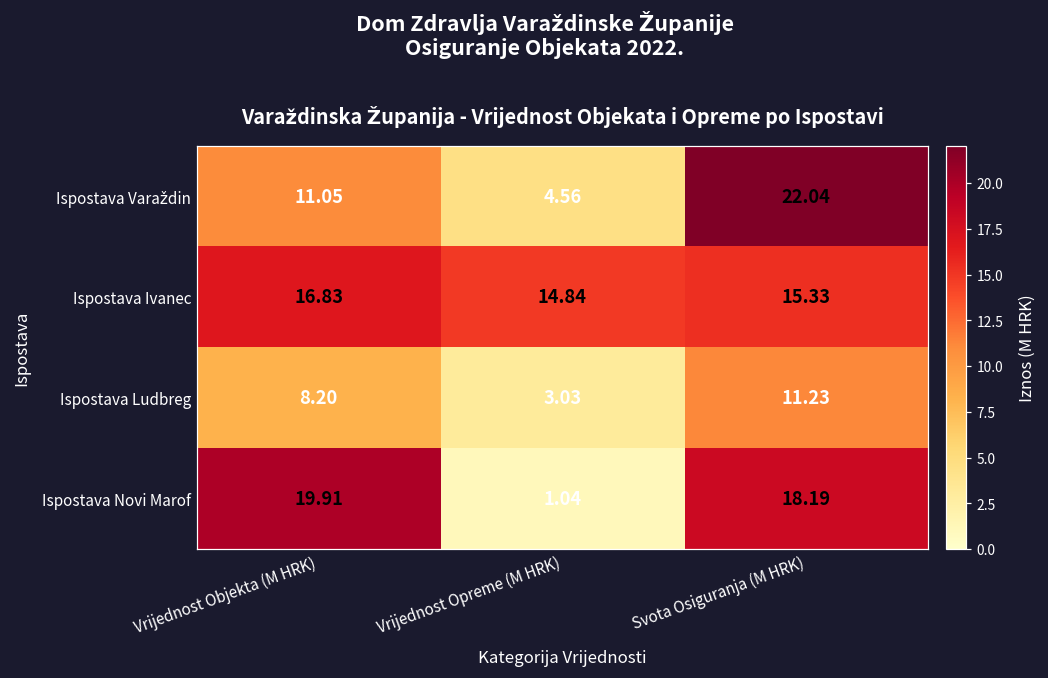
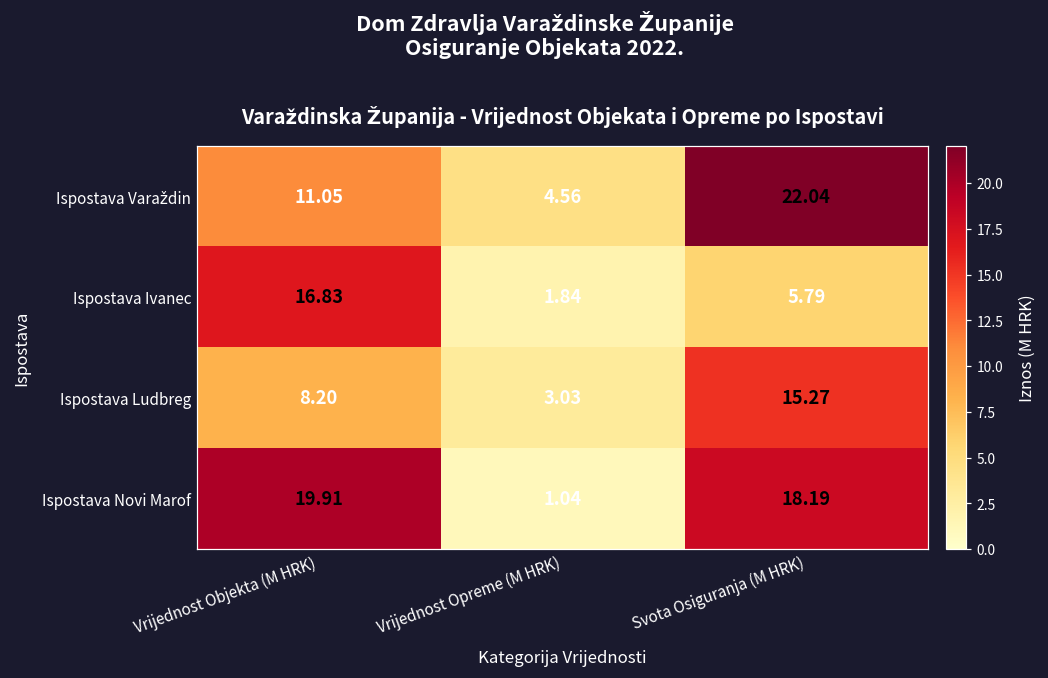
  {
    "Ispostava Varaždin": {
      "Vrijednost Objekta (M HRK)": 11.05,
      "Vrijednost Opreme (M HRK)": 4.56,
      "Svota Osiguranja (M HRK)": 22.04
    },
    "Ispostava Ivanec": {
      "Vrijednost Objekta (M HRK)": 16.83,
-     "Vrijednost Opreme (M HRK)": 14.84,
-     "Svota Osiguranja (M HRK)": 15.33
+     "Vrijednost Opreme (M HRK)": 1.84,
+     "Svota Osiguranja (M HRK)": 5.79
    },
    "Ispostava Ludbreg": {
      "Vrijednost Objekta (M HRK)": 8.20,
      "Vrijednost Opreme (M HRK)": 3.03,
-     "Svota Osiguranja (M HRK)": 11.23
+     "Svota Osiguranja (M HRK)": 15.27
    },
    "Ispostava Novi Marof": {
      "Vrijednost Objekta (M HRK)": 19.91,
      "Vrijednost Opreme (M HRK)": 1.04,
      "Svota Osiguranja (M HRK)": 18.19
    }
  }
